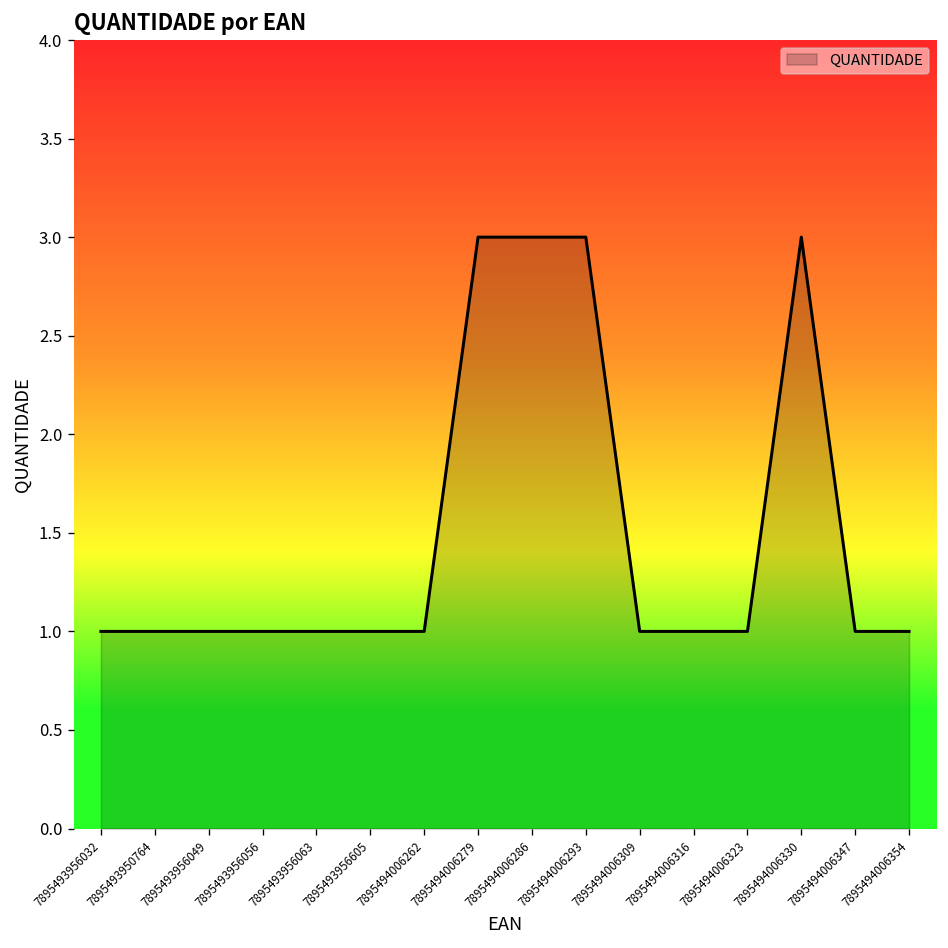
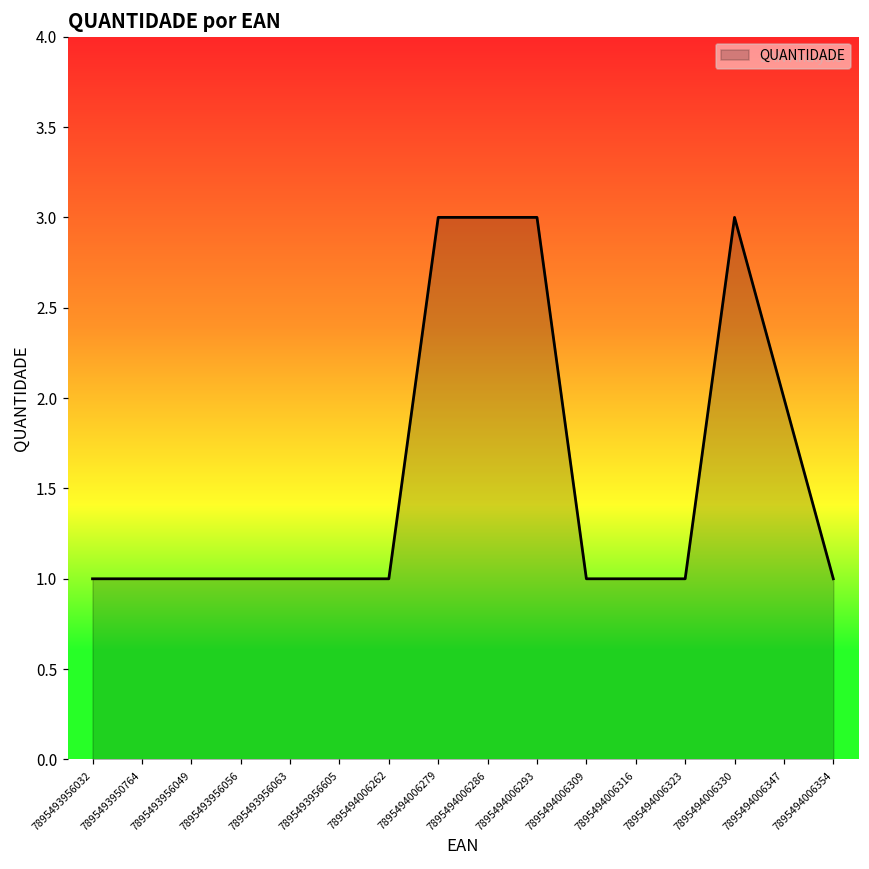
  {
    "7895493956032": 1,
    "7895493950764": 1,
    "7895493956049": 1,
    "7895493956056": 1,
    "7895493956063": 1,
    "7895493956605": 1,
    "7895494006262": 1,
    "7895494006279": 3,
    "7895494006286": 3,
    "7895494006293": 3,
    "7895494006309": 1,
    "7895494006316": 1,
    "7895494006323": 1,
    "7895494006330": 3,
-   "7895494006347": 1,
+   "7895494006347": 2,
    "7895494006354": 1
  }
